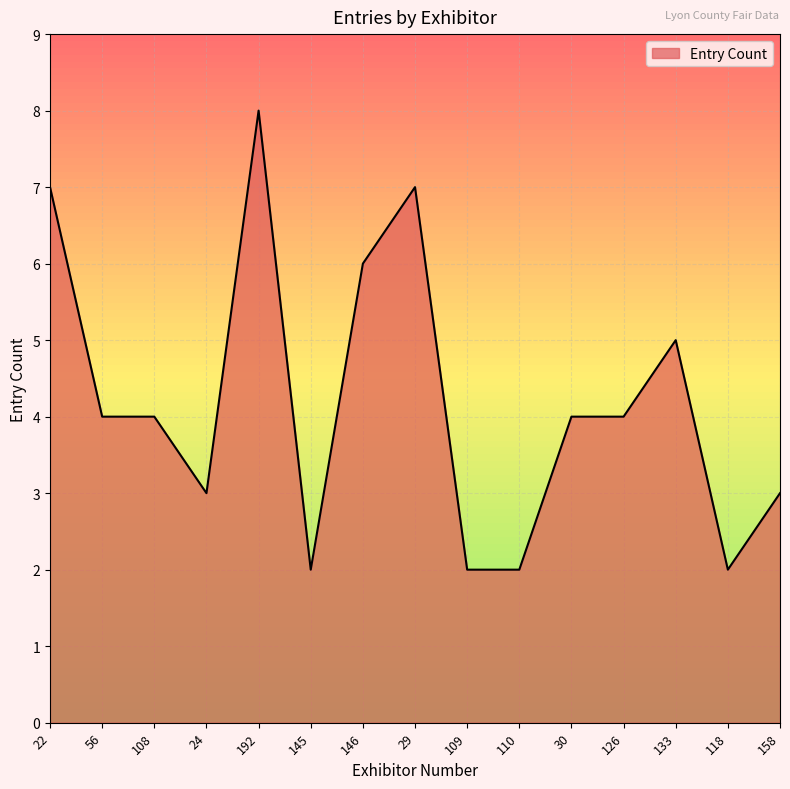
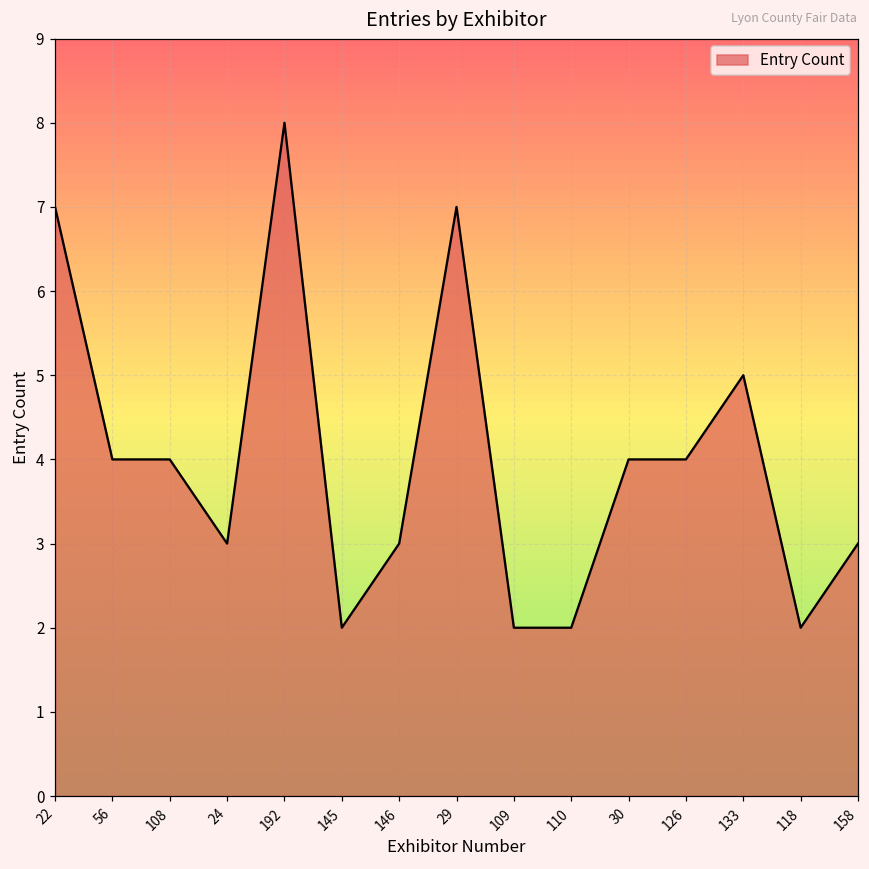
  {
    "22": 7,
    "56": 4,
    "108": 4,
    "24": 3,
    "192": 8,
    "145": 2,
-   "146": 6,
+   "146": 3,
    "29": 7,
    "109": 2,
    "110": 2,
    "30": 4,
    "126": 4,
    "133": 5,
    "118": 2,
    "158": 3
  }
